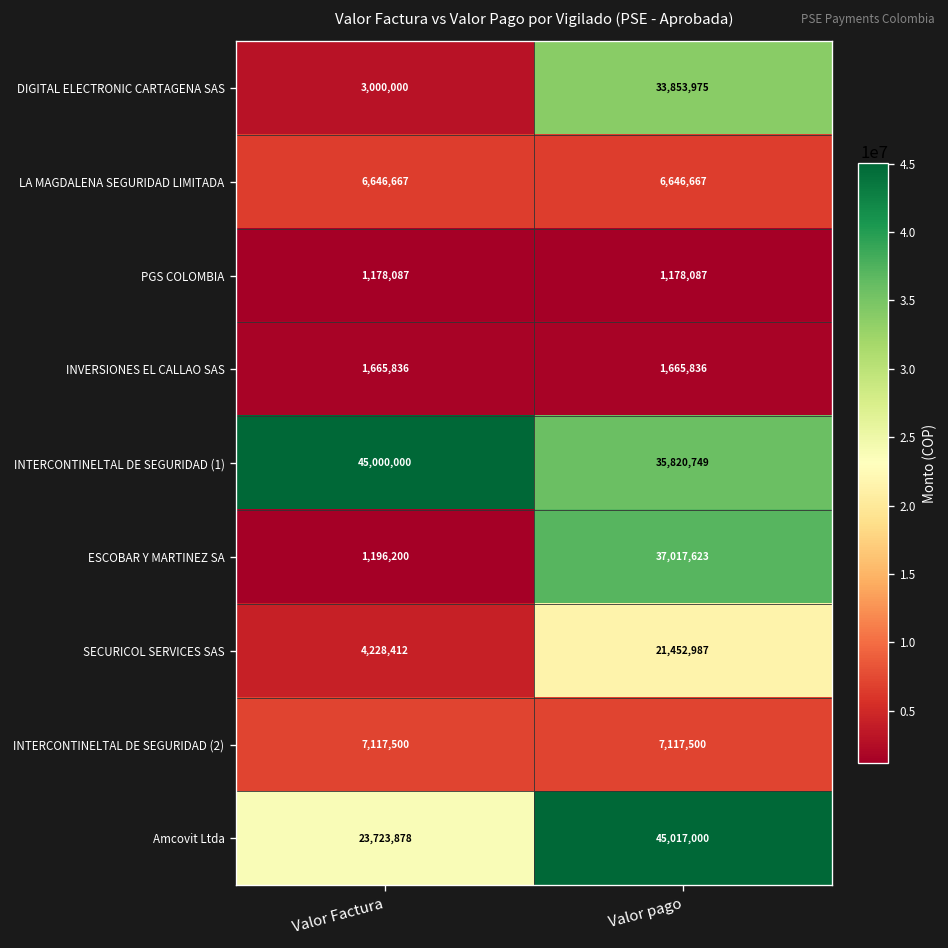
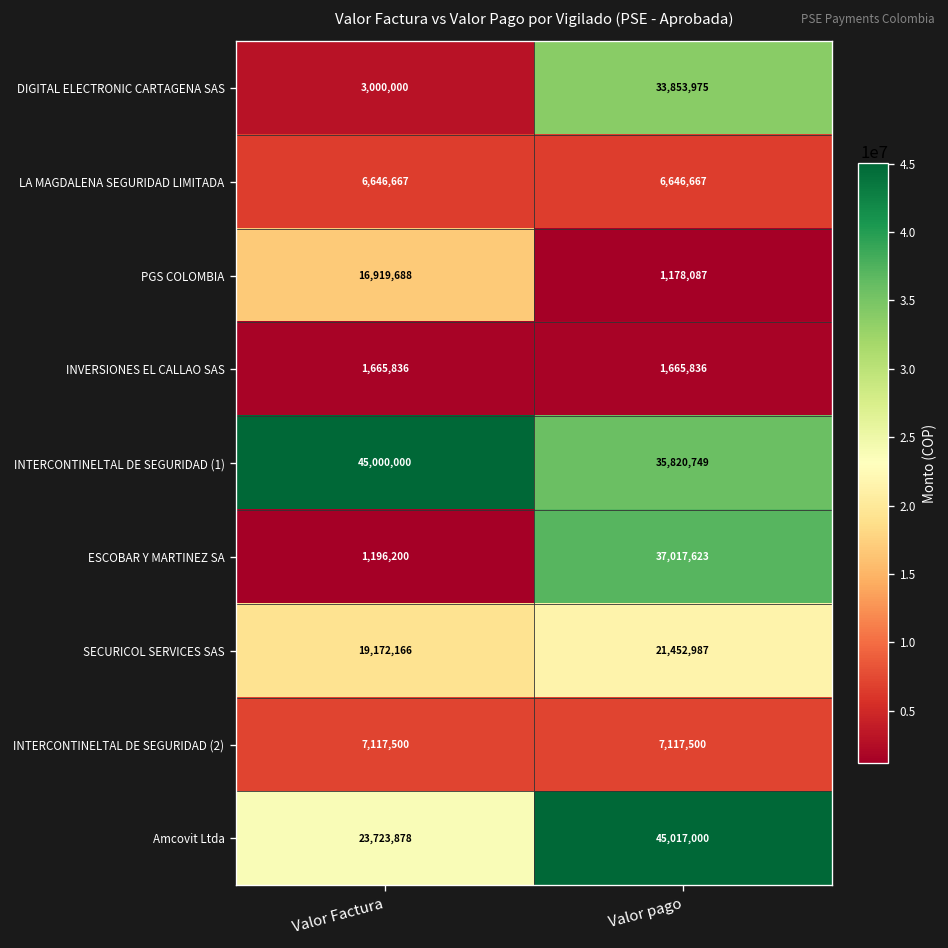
  {
    "DIGITAL ELECTRONIC CARTAGENA SAS": {
      "Valor Factura": "3,000,000",
      "Valor pago": "33,853,975"
    },
    "LA MAGDALENA SEGURIDAD LIMITADA": {
      "Valor Factura": "6,646,667",
      "Valor pago": "6,646,667"
    },
    "PGS COLOMBIA": {
-     "Valor Factura": "1,178,087",
+     "Valor Factura": "16,919,688",
      "Valor pago": "1,178,087"
    },
    "INVERSIONES EL CALLAO SAS": {
      "Valor Factura": "1,665,836",
      "Valor pago": "1,665,836"
    },
    "INTERCONTINELTAL DE SEGURIDAD (1)": {
      "Valor Factura": "45,000,000",
      "Valor pago": "35,820,749"
    },
    "ESCOBAR Y MARTINEZ SA": {
      "Valor Factura": "1,196,200",
      "Valor pago": "37,017,623"
    },
    "SECURICOL SERVICES SAS": {
-     "Valor Factura": "4,228,412",
+     "Valor Factura": "19,172,166",
      "Valor pago": "21,452,987"
    },
    "INTERCONTINELTAL DE SEGURIDAD (2)": {
      "Valor Factura": "7,117,500",
      "Valor pago": "7,117,500"
    },
    "Amcovit Ltda": {
      "Valor Factura": "23,723,878",
      "Valor pago": "45,017,000"
    }
  }
